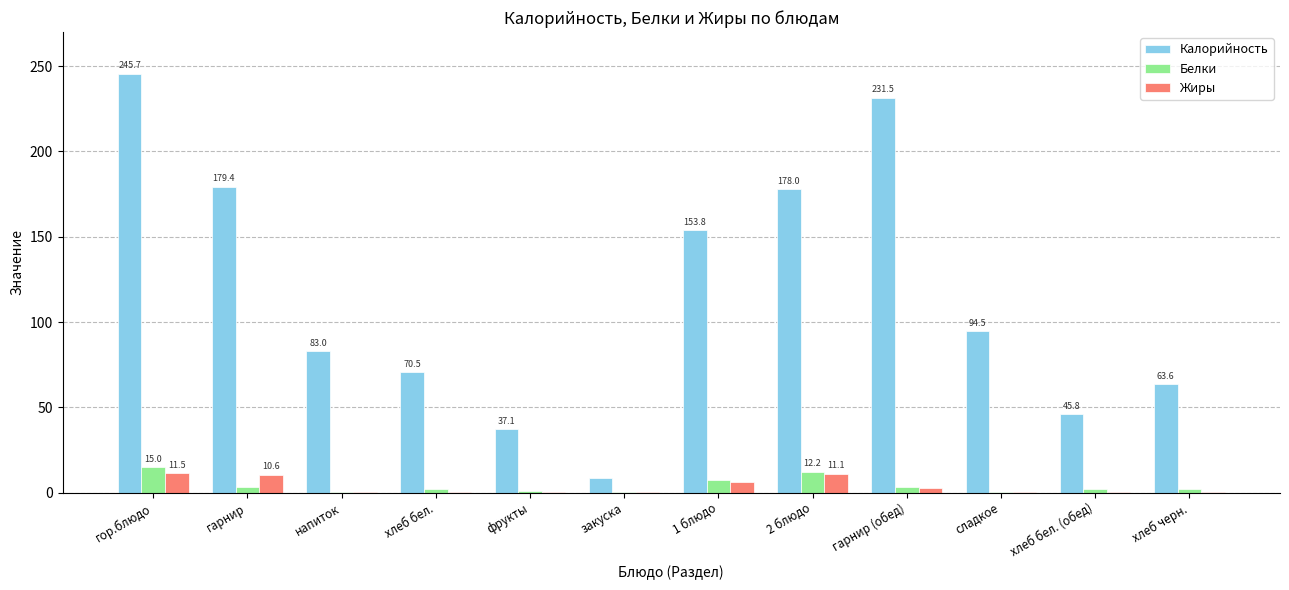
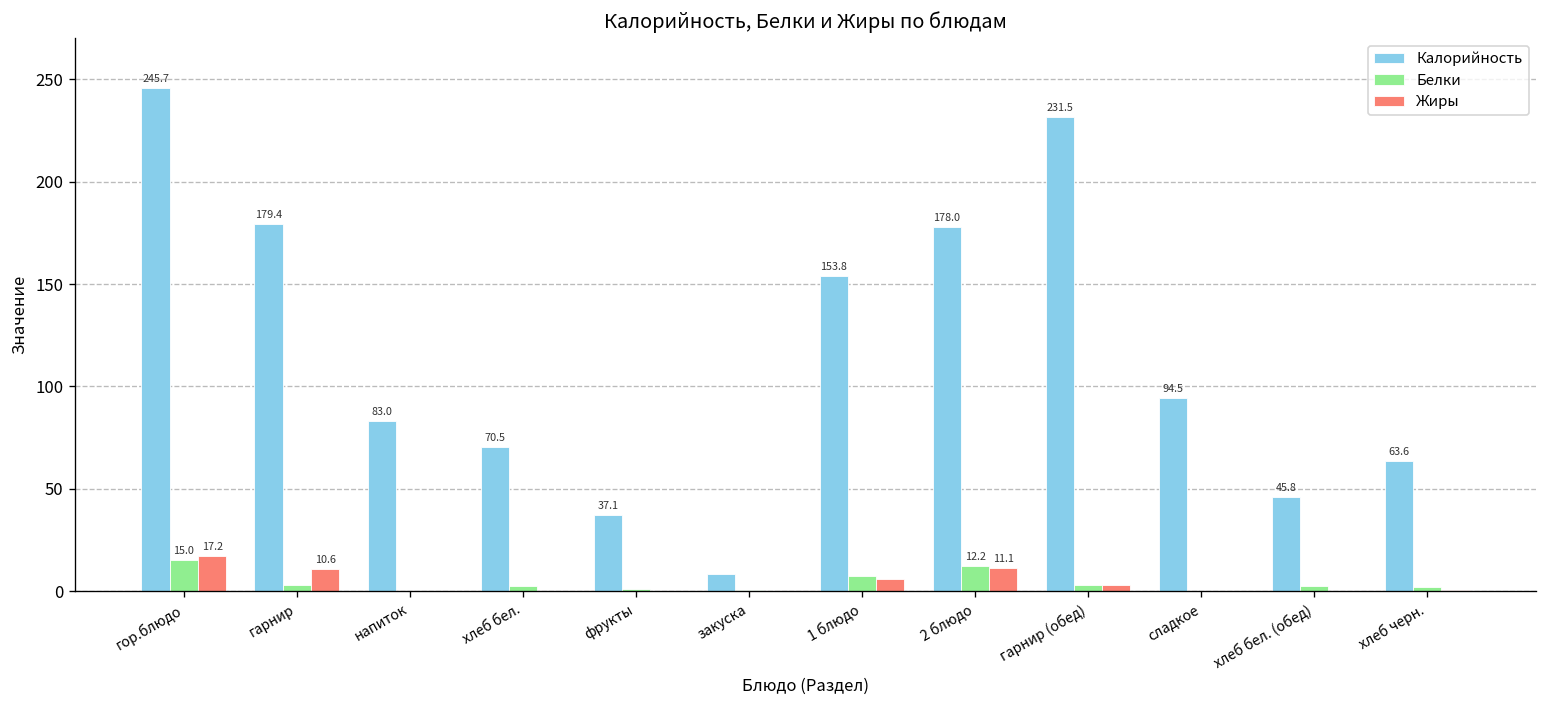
  {
    "Калорийность": {
      "гор.блюдо": 245.7,
      "гарнир": 179.4,
      "напиток": 83.0,
      "хлеб бел.": 70.5,
      "фрукты": 37.1,
      "1 блюдо": 153.8,
      "2 блюдо": 178.0,
      "гарнир (обед)": 231.5,
      "сладкое": 94.5,
      "хлеб бел. (обед)": 45.8,
      "хлеб черн.": 63.6
    },
    "Белки": {
      "гор.блюдо": 15.0,
      "2 блюдо": 12.2
    },
    "Жиры": {
-     "гор.блюдо": 11.5,
+     "гор.блюдо": 17.2,
      "гарнир": 10.6,
      "2 блюдо": 11.1
    }
  }
